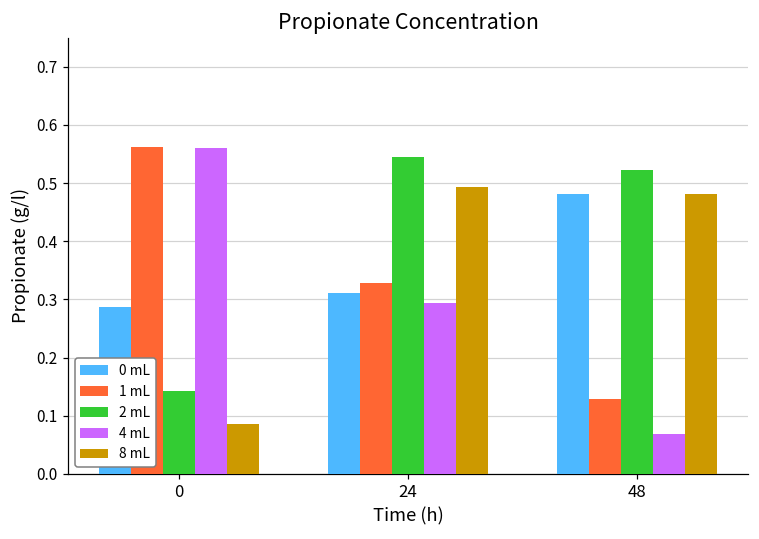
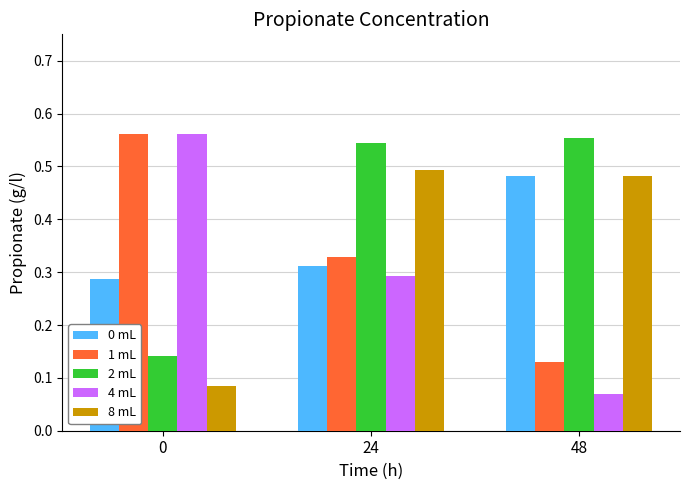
  {
    "0 mL": {
      "0": 0.29,
      "24": 0.31,
      "48": 0.48
    },
    "1 mL": {
      "0": 0.56,
      "24": 0.33,
      "48": 0.13
    },
    "2 mL": {
      "0": 0.14,
      "24": 0.54,
-     "48": 0.52
+     "48": 0.55
    },
    "4 mL": {
      "0": 0.56,
      "24": 0.29,
      "48": 0.07
    },
    "8 mL": {
      "0": 0.09,
      "24": 0.49,
      "48": 0.48
    }
  }
